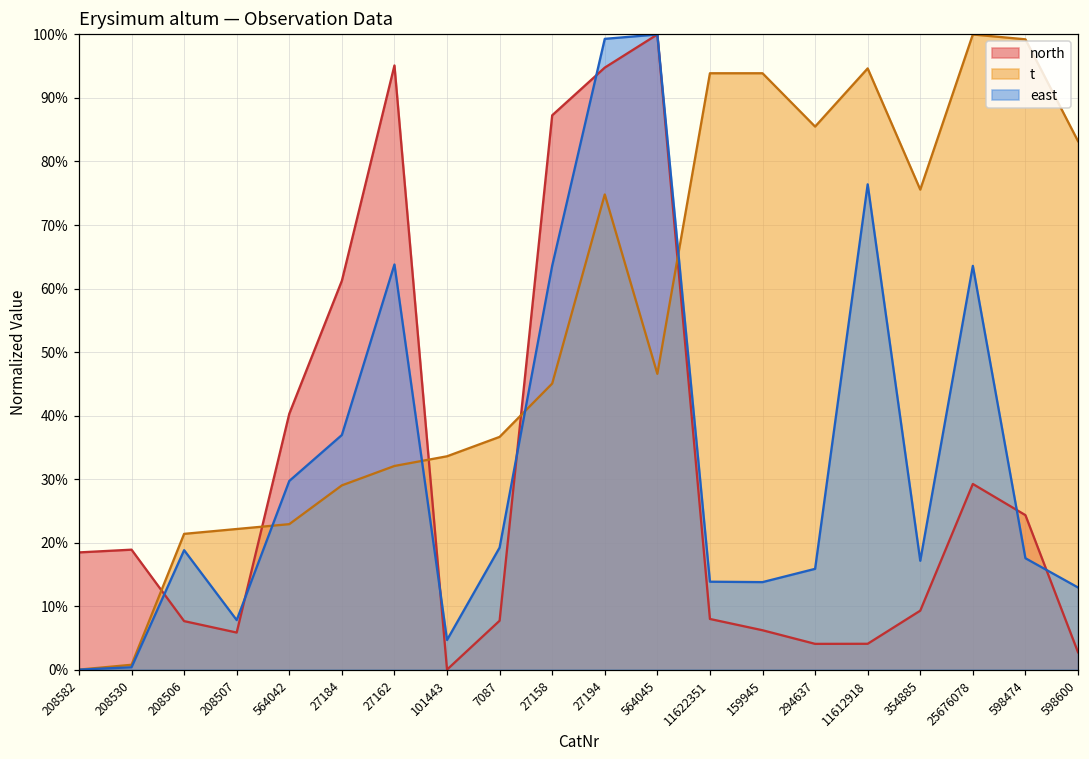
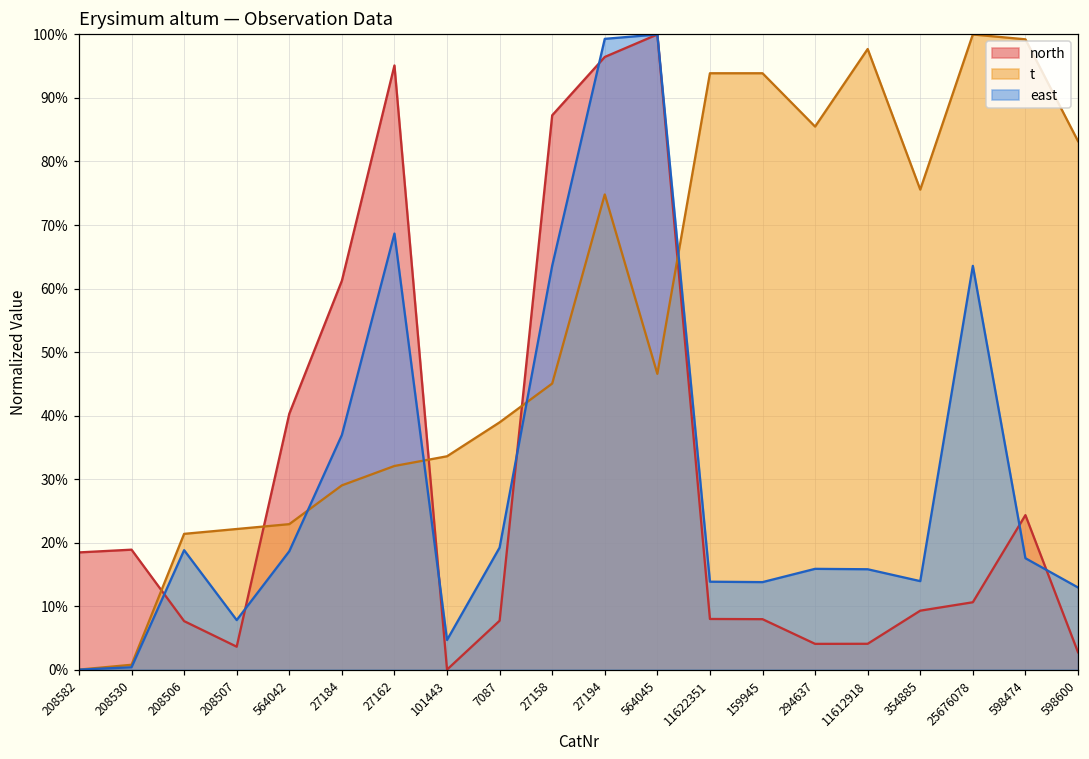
  {
    "north": {
      "208582": "18%",
      "208530": "19%",
      "208506": "8%",
-     "208507": "6%",
+     "208507": "4%",
      "564042": "40%",
      "27184": "61%",
      "27162": "95%",
      "101443": "0%",
      "7087": "8%",
      "27158": "87%",
-     "27194": "95%",
+     "27194": "96%",
      "11622351": "8%",
-     "159945": "6%",
+     "159945": "8%",
      "294637": "4%",
      "11612918": "4%",
      "354885": "9%",
-     "25676078": "29%",
+     "25676078": "11%",
      "598474": "24%",
      "598600": "3%"
    },
    "t": {
      "208506": "21%",
      "208507": "22%",
      "564042": "23%",
      "27184": "29%",
      "27162": "32%",
      "101443": "34%",
-     "7087": "37%",
+     "7087": "39%",
      "27158": "45%",
      "27194": "75%",
      "564045": "47%",
      "11622351": "94%",
      "159945": "94%",
      "294637": "85%",
-     "11612918": "95%",
+     "11612918": "98%",
      "354885": "76%",
      "25676078": "100%",
      "598474": "99%",
      "598600": "83%"
    },
    "east": {
      "208506": "19%",
      "208507": "8%",
-     "564042": "30%",
+     "564042": "19%",
      "27184": "37%",
-     "27162": "64%",
+     "27162": "69%",
      "101443": "5%",
      "7087": "19%",
      "27158": "64%",
      "27194": "99%",
      "11622351": "14%",
      "159945": "14%",
      "294637": "16%",
-     "11612918": "76%",
-     "354885": "17%",
+     "11612918": "16%",
+     "354885": "14%",
      "25676078": "64%",
      "598474": "18%",
      "598600": "13%"
    }
  }
